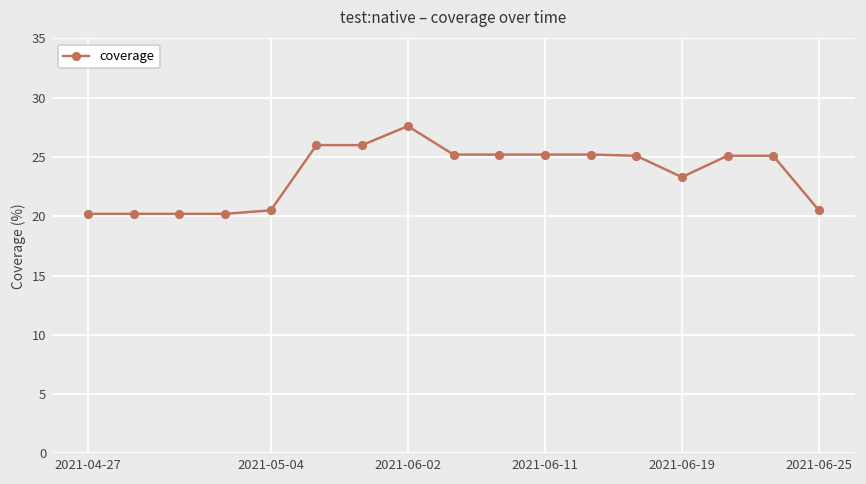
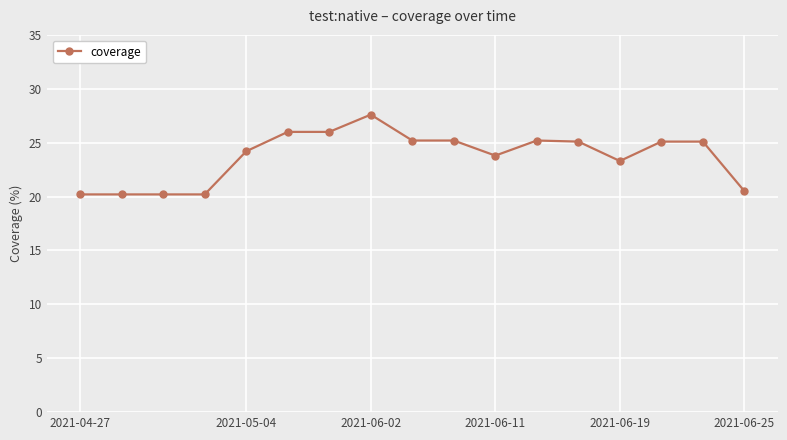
  {
    "2021-04-27": 20.2,
-   "2021-05-04": 20.5,
+   "2021-05-04": 24.2,
    "2021-06-02": 27.6,
-   "2021-06-11": 25.2,
+   "2021-06-11": 23.8,
    "2021-06-19": 23.3,
    "2021-06-25": 20.5
  }
